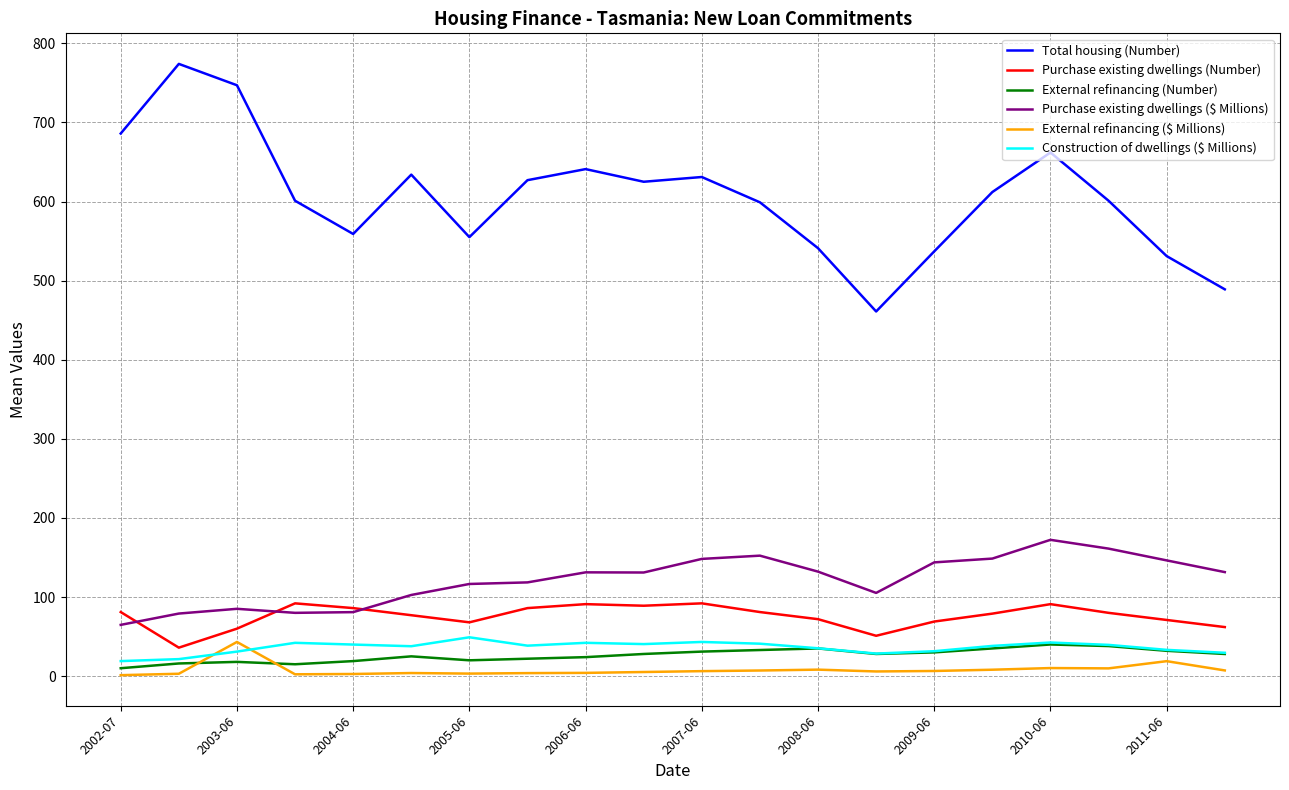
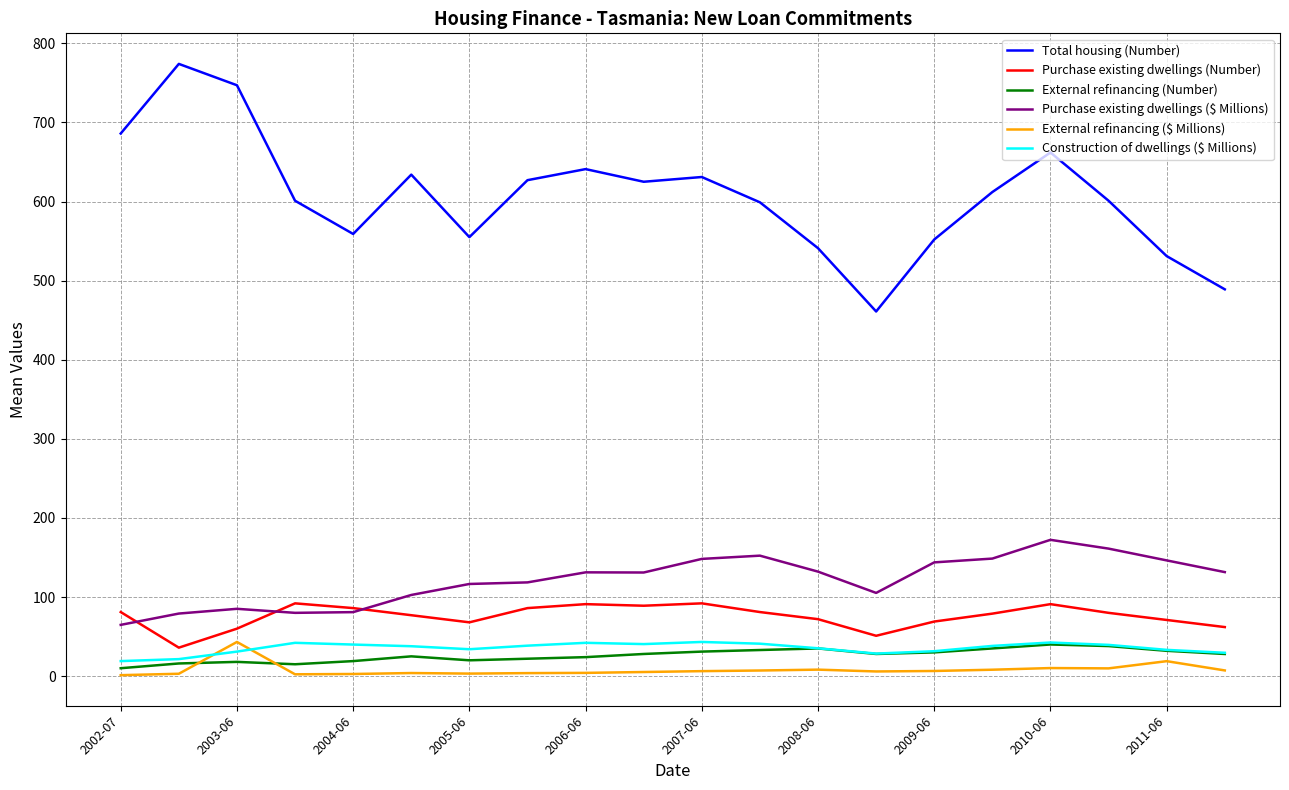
  {
    "Total housing (Number)": {
      "2002-07": 690,
      "2003-06": 750,
      "2004-06": 560,
      "2005-06": 560,
      "2006-06": 640,
      "2007-06": 630,
      "2008-06": 540,
-     "2009-06": 540,
+     "2009-06": 550,
      "2011-06": 530
    },
    "Purchase existing dwellings (Number)": {
      "2002-07": 80,
      "2003-06": 60,
      "2004-06": 90,
      "2005-06": 70,
      "2006-06": 90,
      "2007-06": 90,
      "2008-06": 70,
      "2009-06": 70,
      "2010-06": 90,
      "2011-06": 70
    },
    "External refinancing (Number)": {
      "2002-07": 10,
      "2003-06": 20,
      "2004-06": 20,
      "2005-06": 20,
      "2006-06": 20,
      "2007-06": 30
    },
    "Purchase existing dwellings ($ Millions)": {
      "2002-07": 60,
      "2003-06": 90,
      "2004-06": 80,
      "2005-06": 120,
      "2006-06": 130,
      "2007-06": 150,
      "2008-06": 130,
      "2009-06": 140,
      "2010-06": 170,
      "2011-06": 150
    },
    "External refinancing ($ Millions)": {
      "2002-07": 0,
      "2003-06": 40,
      "2004-06": 0,
      "2005-06": 0,
      "2006-06": 0,
      "2007-06": 10,
      "2008-06": 10,
      "2009-06": 10,
      "2010-06": 10,
      "2011-06": 20
    },
    "Construction of dwellings ($ Millions)": {
      "2002-07": 20,
      "2003-06": 30,
      "2004-06": 40,
-     "2005-06": 50,
+     "2005-06": 30,
      "2006-06": 40,
      "2007-06": 40
    }
  }
